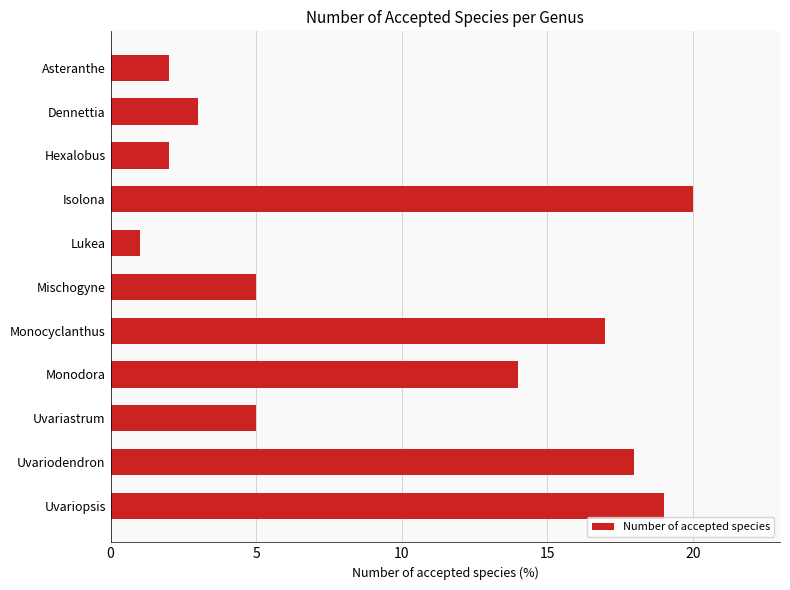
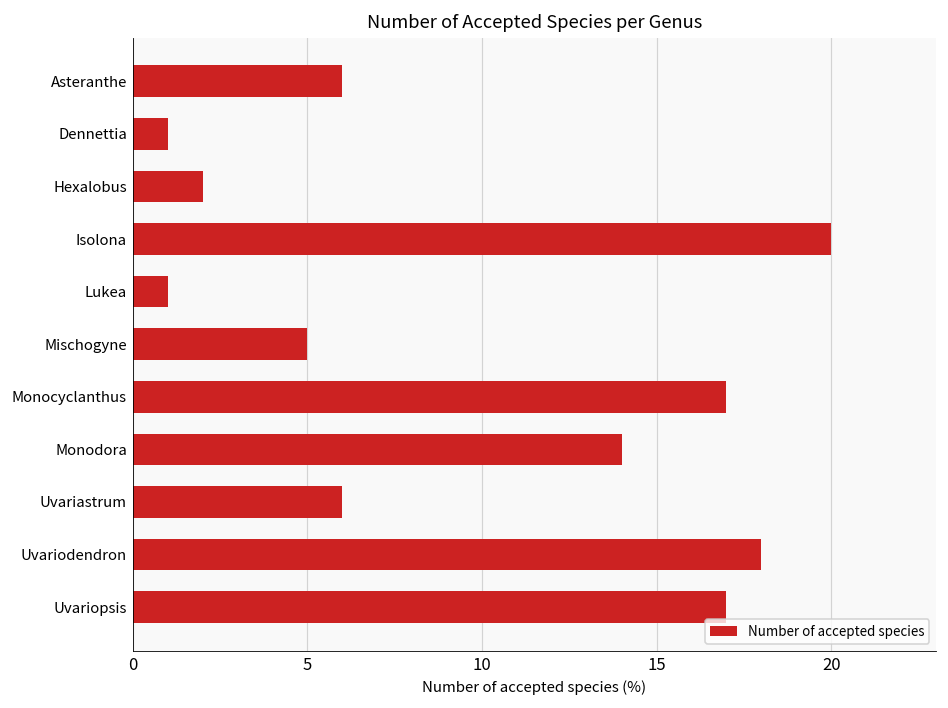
  {
-   "Asteranthe": 2,
-   "Dennettia": 3,
+   "Asteranthe": 6,
+   "Dennettia": 1,
    "Hexalobus": 2,
    "Isolona": 20,
    "Lukea": 1,
    "Mischogyne": 5,
    "Monocyclanthus": 17,
    "Monodora": 14,
-   "Uvariastrum": 5,
+   "Uvariastrum": 6,
    "Uvariodendron": 18,
-   "Uvariopsis": 19
+   "Uvariopsis": 17
  }
